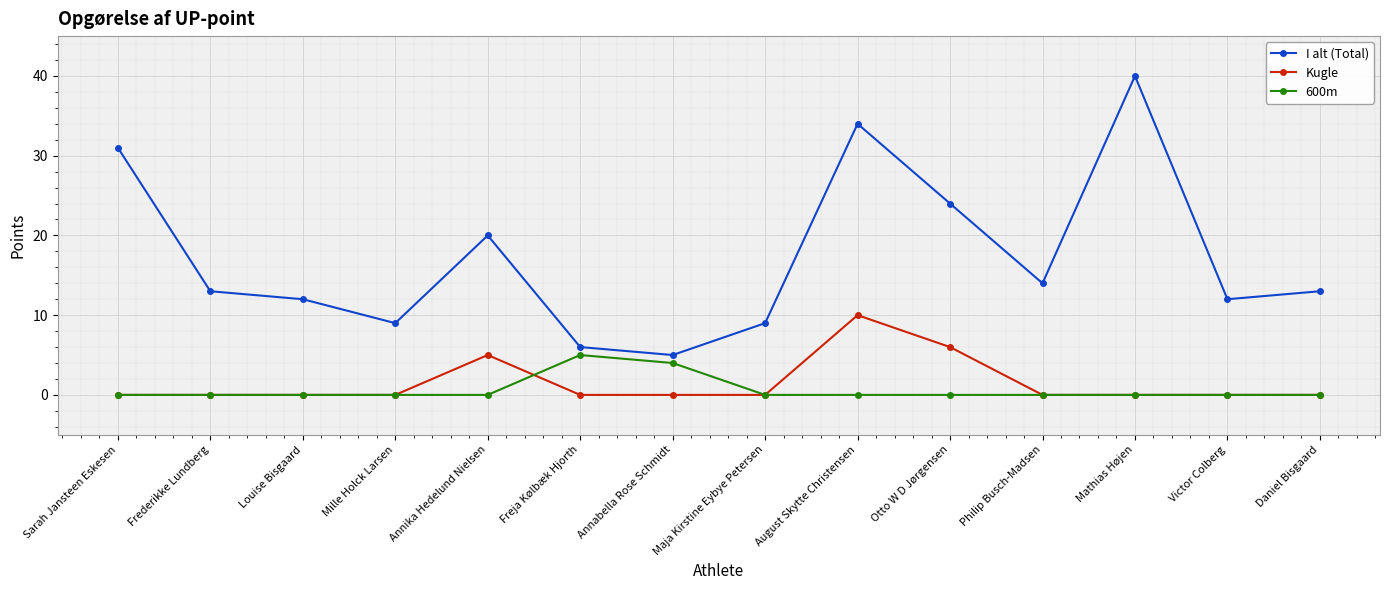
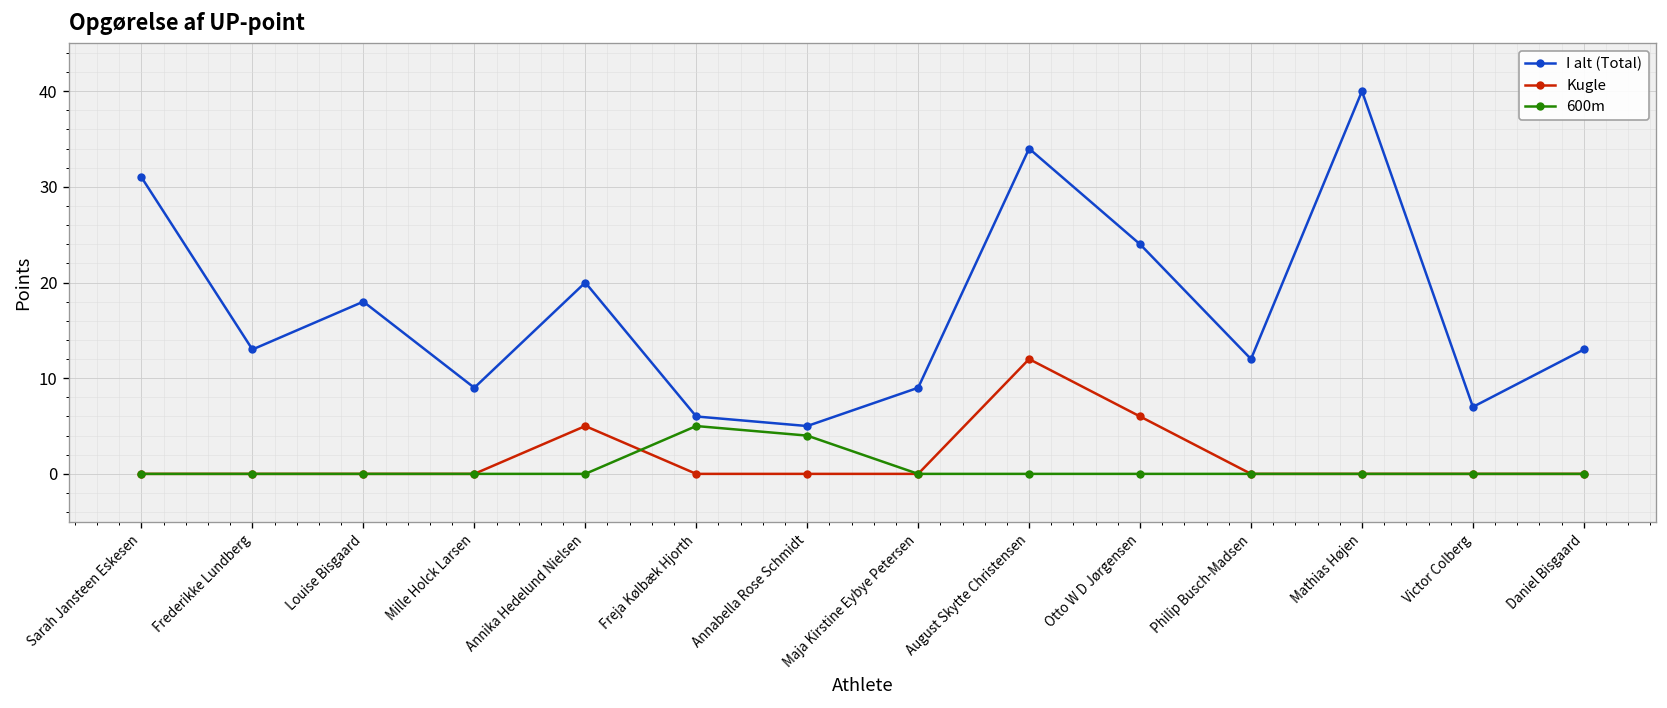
  {
    "I alt (Total)": {
      "Sarah Jansteen Eskesen": 31,
      "Frederikke Lundberg": 13,
-     "Louise Bisgaard": 12,
+     "Louise Bisgaard": 18,
      "Mille Holck Larsen": 9,
      "Annika Hedelund Nielsen": 20,
      "Freja Kølbæk Hjorth": 6,
      "Annabella Rose Schmidt": 5,
      "Maja Kirstine Eybye Petersen": 9,
      "August Skytte Christensen": 34,
      "Otto W D Jørgensen": 24,
-     "Philip Busch-Madsen": 14,
+     "Philip Busch-Madsen": 12,
      "Mathias Højen": 40,
-     "Victor Colberg": 12,
+     "Victor Colberg": 7,
      "Daniel Bisgaard": 13
    },
    "Kugle": {
      "Annika Hedelund Nielsen": 5,
      "Freja Kølbæk Hjorth": 0,
      "Annabella Rose Schmidt": 0,
-     "August Skytte Christensen": 10,
+     "August Skytte Christensen": 12,
      "Otto W D Jørgensen": 6
    },
    "600m": {
      "Annika Hedelund Nielsen": 0,
      "Freja Kølbæk Hjorth": 5,
      "Annabella Rose Schmidt": 4,
      "August Skytte Christensen": 0,
      "Otto W D Jørgensen": 0
    }
  }
